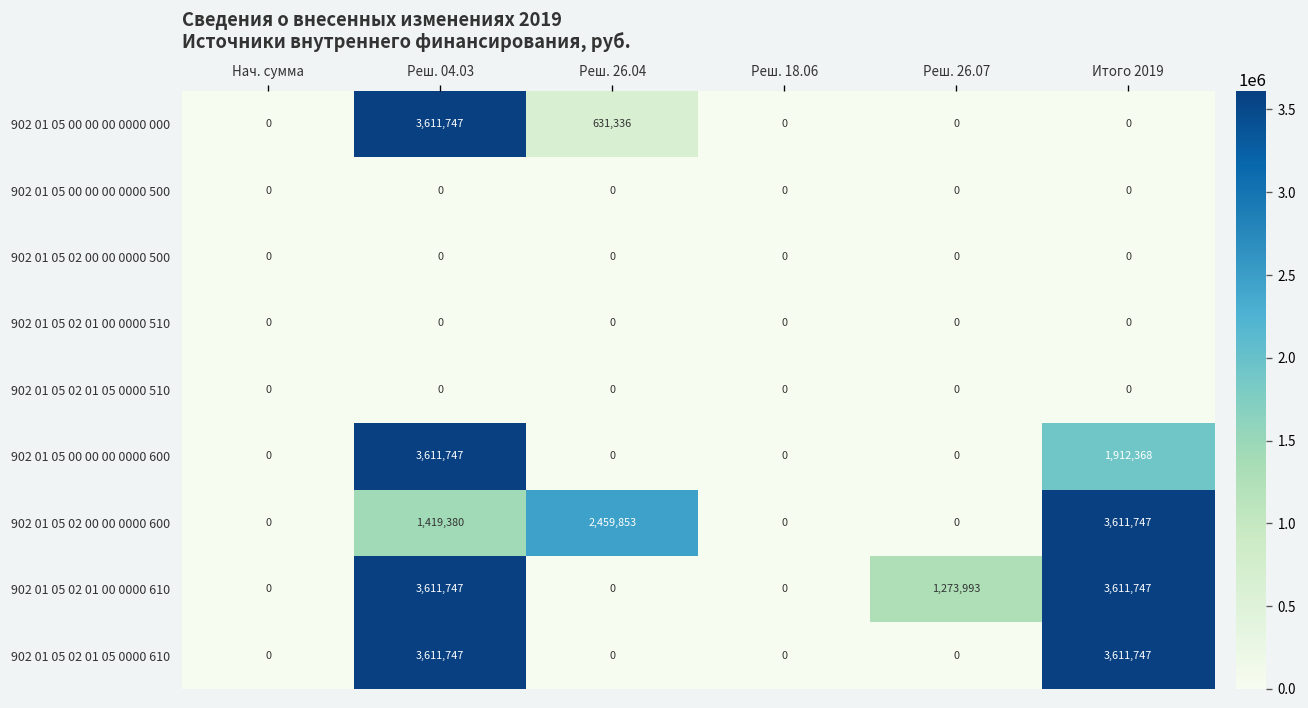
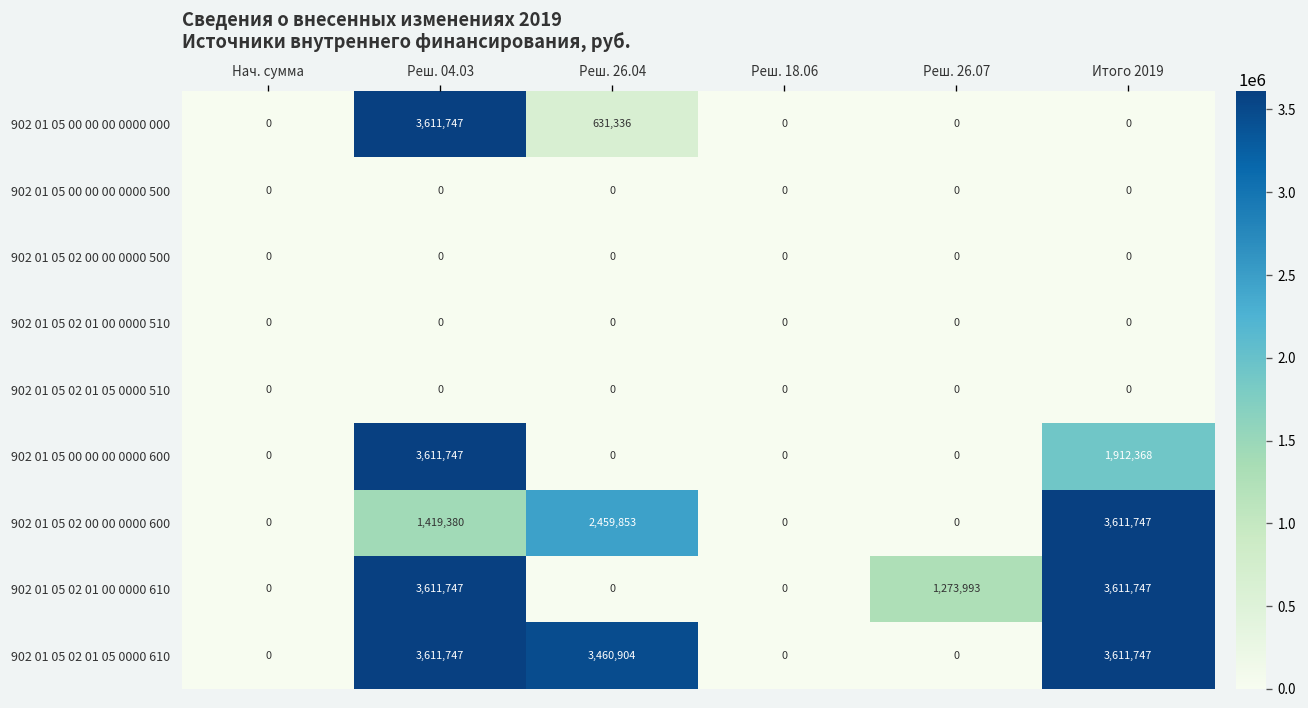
  {
    "902 01 05 00 00 00 0000 000": {
      "Нач. сумма": "0",
      "Реш. 04.03": "3,611,747",
      "Реш. 26.04": "631,336",
      "Реш. 18.06": "0",
      "Реш. 26.07": "0",
      "Итого 2019": "0"
    },
    "902 01 05 00 00 00 0000 500": {
      "Нач. сумма": "0",
      "Реш. 04.03": "0",
      "Реш. 26.04": "0",
      "Реш. 18.06": "0",
      "Реш. 26.07": "0",
      "Итого 2019": "0"
    },
    "902 01 05 02 00 00 0000 500": {
      "Нач. сумма": "0",
      "Реш. 04.03": "0",
      "Реш. 26.04": "0",
      "Реш. 18.06": "0",
      "Реш. 26.07": "0",
      "Итого 2019": "0"
    },
    "902 01 05 02 01 00 0000 510": {
      "Нач. сумма": "0",
      "Реш. 04.03": "0",
      "Реш. 26.04": "0",
      "Реш. 18.06": "0",
      "Реш. 26.07": "0",
      "Итого 2019": "0"
    },
    "902 01 05 02 01 05 0000 510": {
      "Нач. сумма": "0",
      "Реш. 04.03": "0",
      "Реш. 26.04": "0",
      "Реш. 18.06": "0",
      "Реш. 26.07": "0",
      "Итого 2019": "0"
    },
    "902 01 05 00 00 00 0000 600": {
      "Нач. сумма": "0",
      "Реш. 04.03": "3,611,747",
      "Реш. 26.04": "0",
      "Реш. 18.06": "0",
      "Реш. 26.07": "0",
      "Итого 2019": "1,912,368"
    },
    "902 01 05 02 00 00 0000 600": {
      "Нач. сумма": "0",
      "Реш. 04.03": "1,419,380",
      "Реш. 26.04": "2,459,853",
      "Реш. 18.06": "0",
      "Реш. 26.07": "0",
      "Итого 2019": "3,611,747"
    },
    "902 01 05 02 01 00 0000 610": {
      "Нач. сумма": "0",
      "Реш. 04.03": "3,611,747",
      "Реш. 26.04": "0",
      "Реш. 18.06": "0",
      "Реш. 26.07": "1,273,993",
      "Итого 2019": "3,611,747"
    },
    "902 01 05 02 01 05 0000 610": {
      "Нач. сумма": "0",
      "Реш. 04.03": "3,611,747",
-     "Реш. 26.04": "0",
+     "Реш. 26.04": "3,460,904",
      "Реш. 18.06": "0",
      "Реш. 26.07": "0",
      "Итого 2019": "3,611,747"
    }
  }
